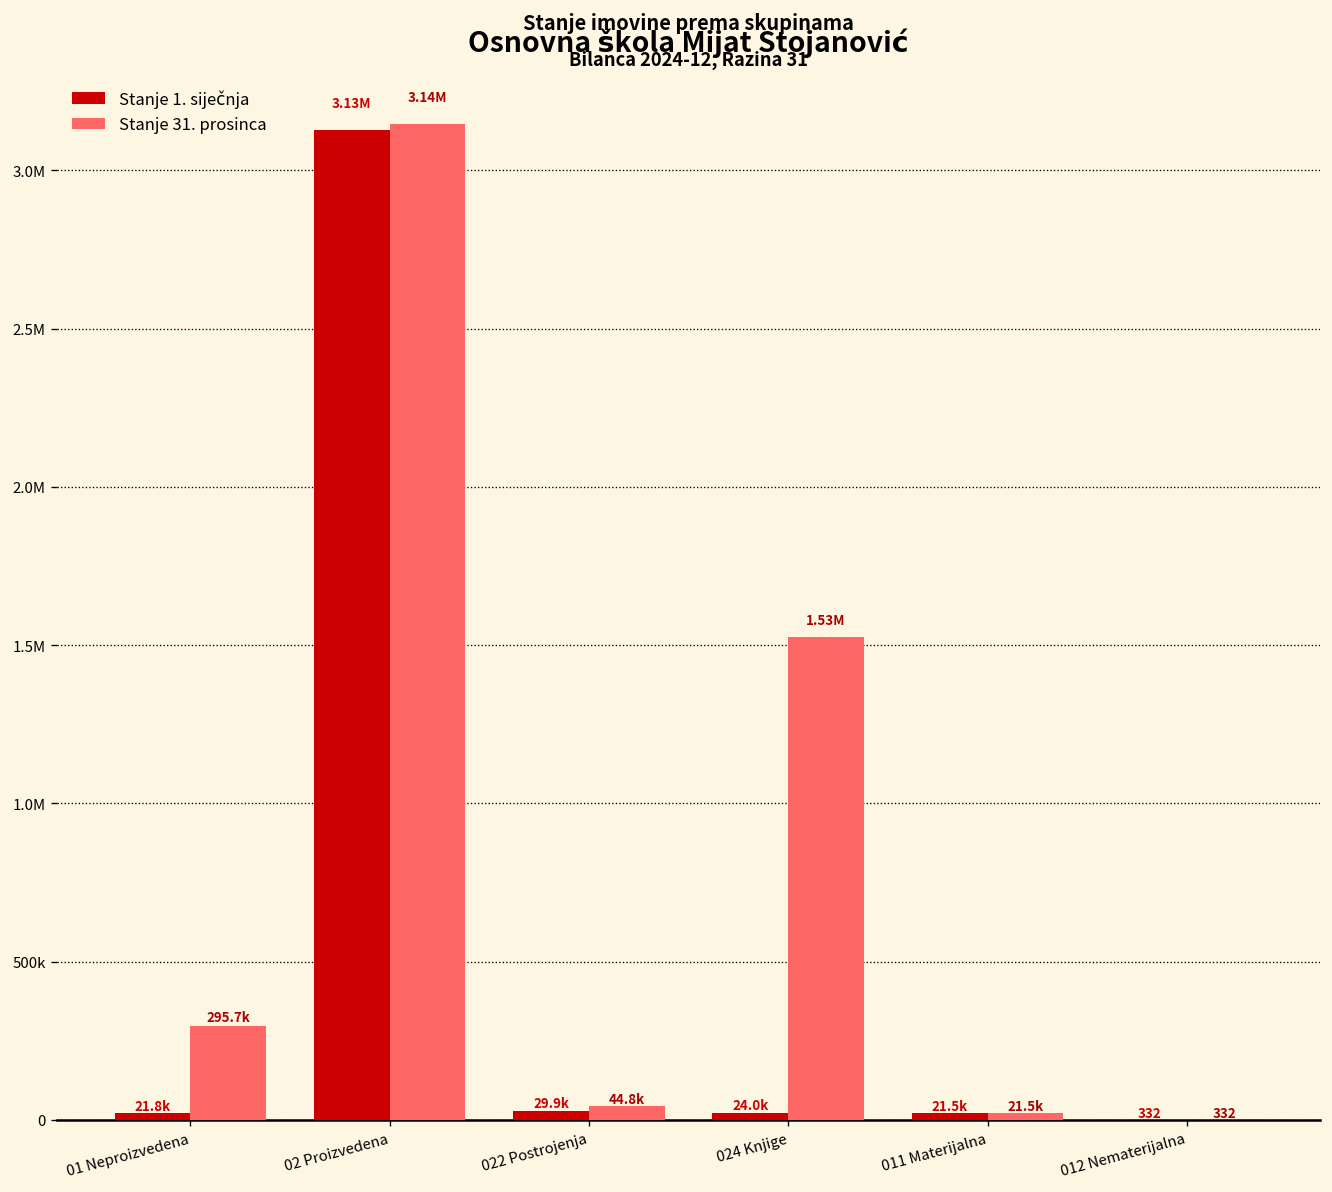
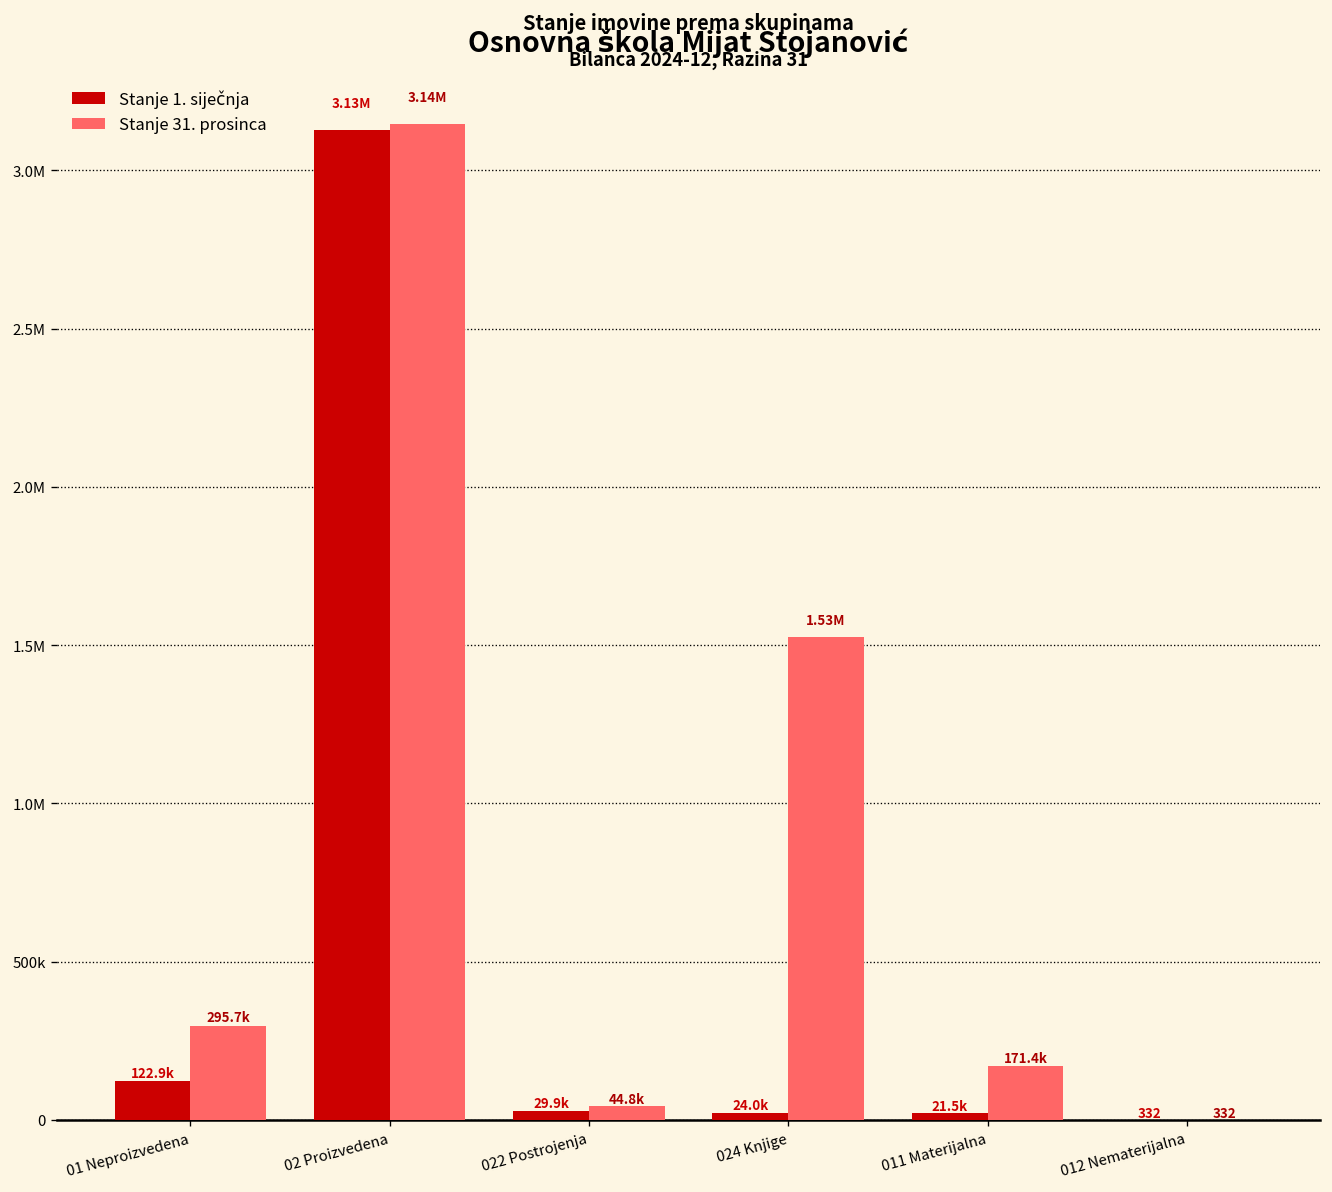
  {
    "Stanje 1. siječnja": {
-     "01 Neproizvedena": "21.8k",
+     "01 Neproizvedena": "122.9k",
      "02 Proizvedena": "3.13M",
      "022 Postrojenja": "29.9k",
      "024 Knjige": "24.0k",
      "011 Materijalna": "21.5k",
      "012 Nematerijalna": "332"
    },
    "Stanje 31. prosinca": {
      "01 Neproizvedena": "295.7k",
      "02 Proizvedena": "3.14M",
      "022 Postrojenja": "44.8k",
      "024 Knjige": "1.53M",
-     "011 Materijalna": "21.5k",
+     "011 Materijalna": "171.4k",
      "012 Nematerijalna": "332"
    }
  }
